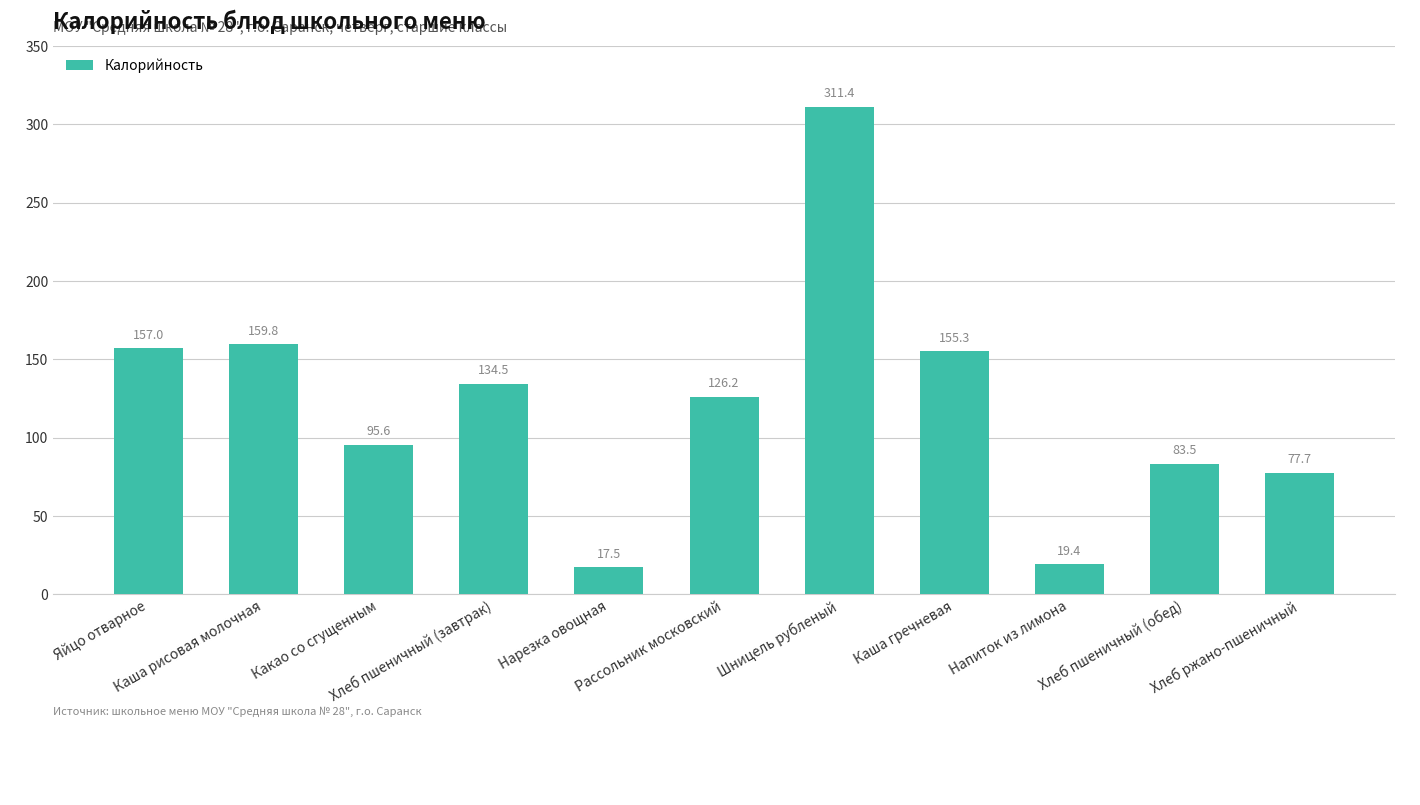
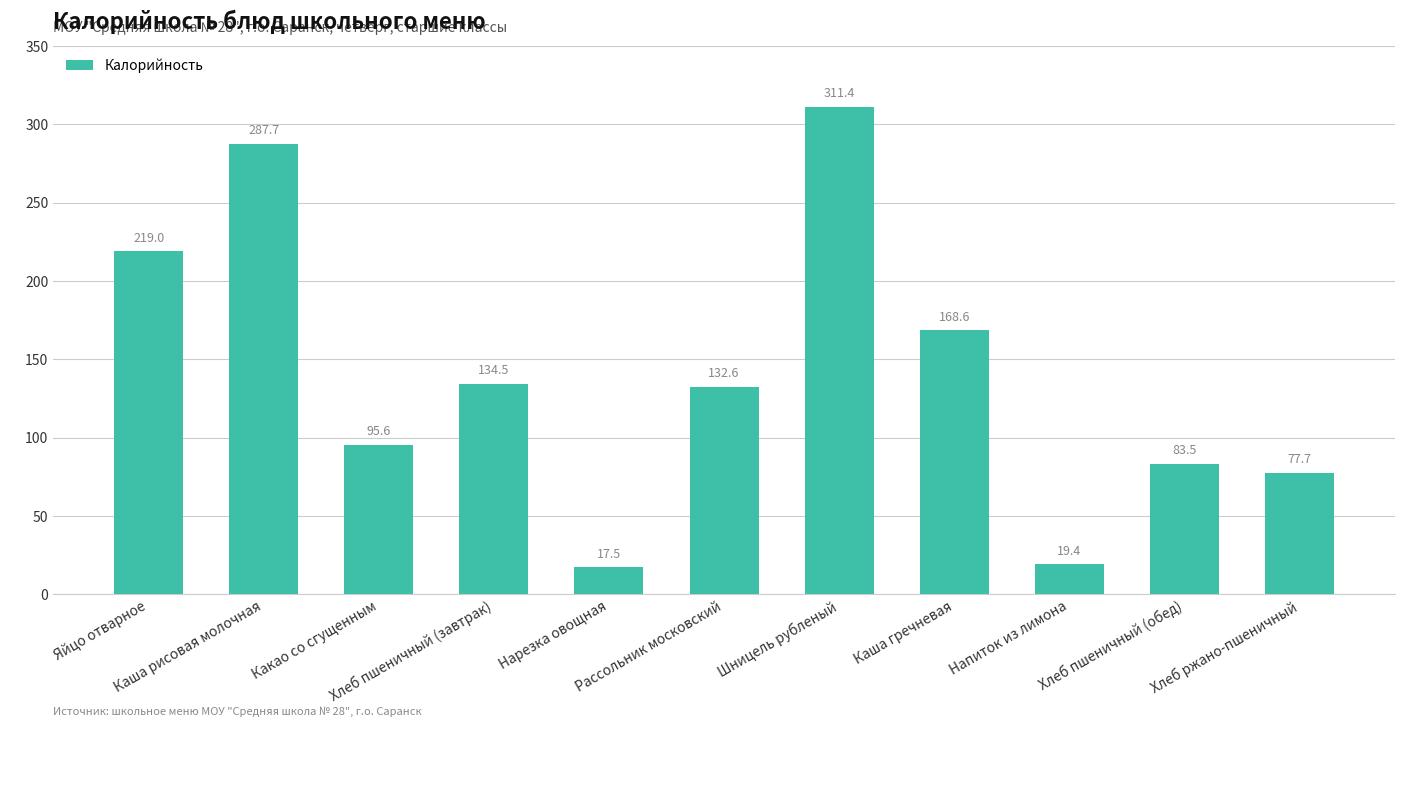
  {
-   "Яйцо отварное": 157.0,
-   "Каша рисовая молочная": 159.8,
+   "Яйцо отварное": 219.0,
+   "Каша рисовая молочная": 287.7,
    "Какао со сгущенным": 95.6,
    "Хлеб пшеничный (завтрак)": 134.5,
    "Нарезка овощная": 17.5,
-   "Рассольник московский": 126.2,
+   "Рассольник московский": 132.6,
    "Шницель рубленый": 311.4,
-   "Каша гречневая": 155.3,
+   "Каша гречневая": 168.6,
    "Напиток из лимона": 19.4,
    "Хлеб пшеничный (обед)": 83.5,
    "Хлеб ржано-пшеничный": 77.7
  }
